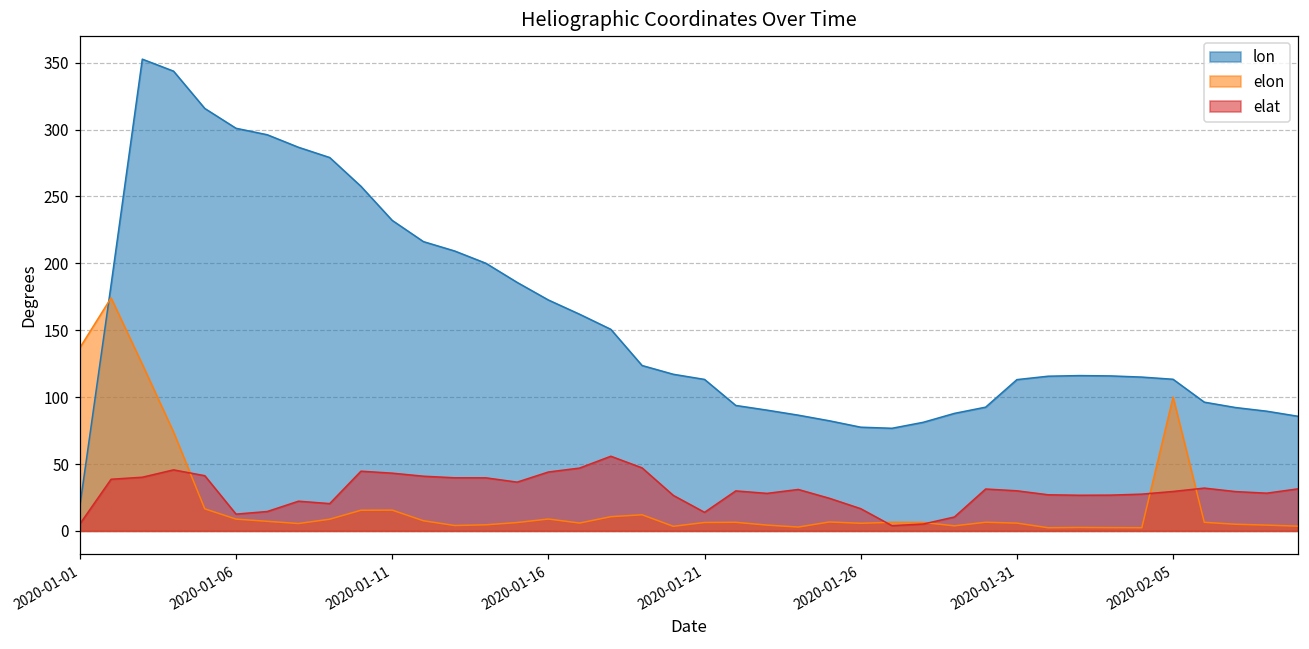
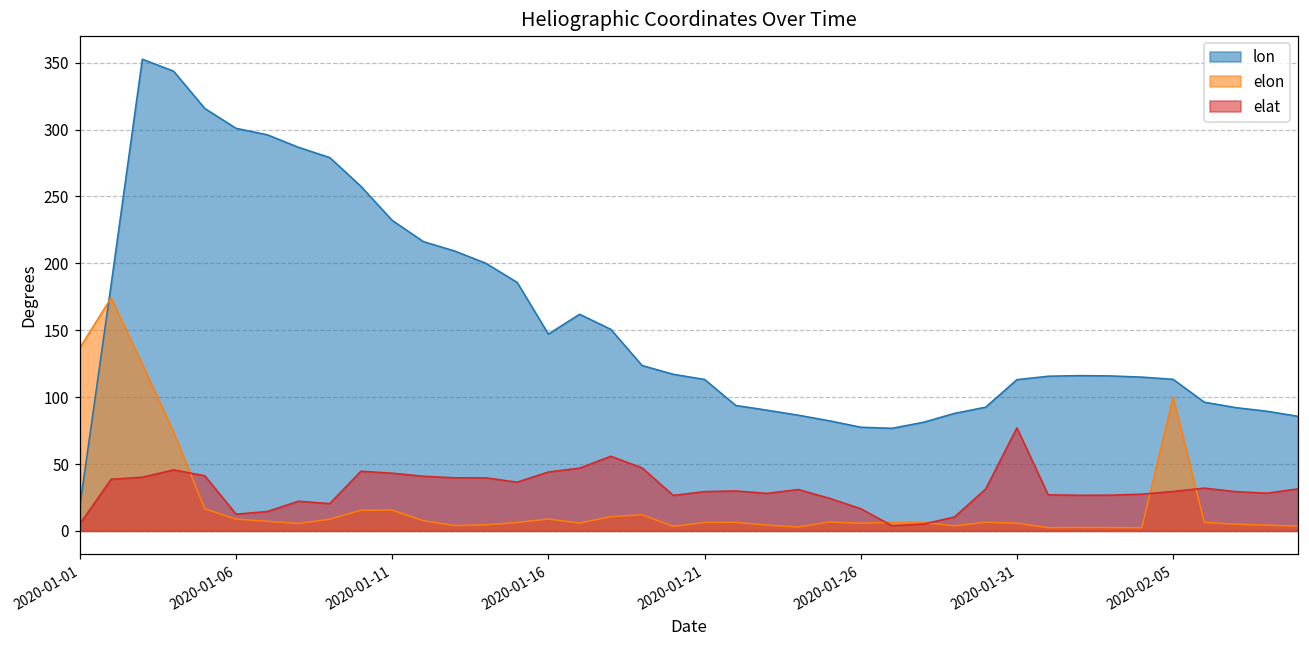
  {
    "lon": {
      "2020-01-01": 18,
      "2020-01-06": 301,
      "2020-01-11": 232,
-     "2020-01-16": 173,
+     "2020-01-16": 147,
      "2020-01-21": 113,
      "2020-01-26": 78,
      "2020-01-31": 113,
      "2020-02-05": 113
    },
    "elon": {
      "2020-01-01": 137,
      "2020-01-06": 9,
      "2020-01-11": 16,
      "2020-01-16": 9,
      "2020-01-21": 6,
      "2020-01-26": 6,
      "2020-01-31": 6,
      "2020-02-05": 100
    },
    "elat": {
      "2020-01-01": 5,
      "2020-01-06": 13,
      "2020-01-11": 43,
      "2020-01-16": 44,
-     "2020-01-21": 14,
+     "2020-01-21": 29,
      "2020-01-26": 17,
-     "2020-01-31": 30,
+     "2020-01-31": 77,
      "2020-02-05": 29
    }
  }
